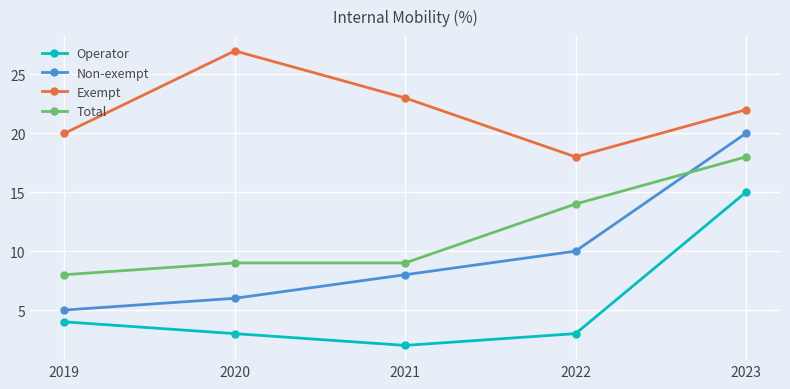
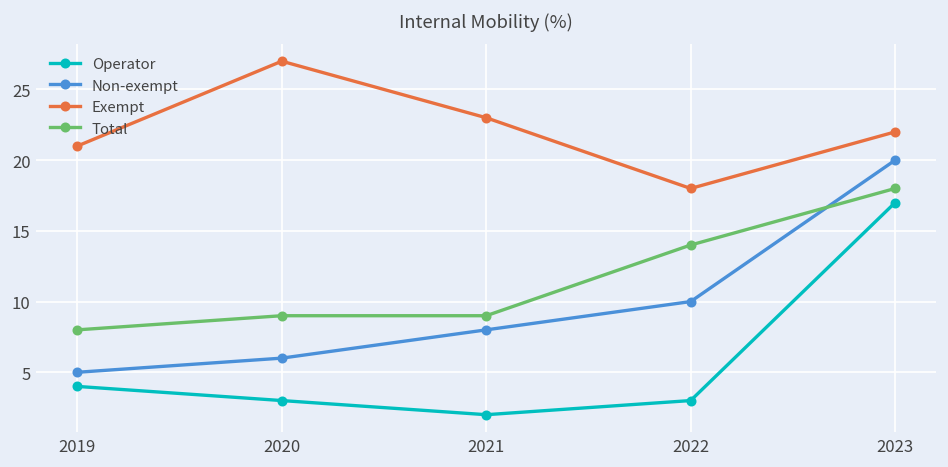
  {
    "Operator": {
      "2019": 4,
      "2020": 3,
      "2021": 2,
      "2022": 3,
-     "2023": 15
+     "2023": 17
    },
    "Non-exempt": {
      "2019": 5,
      "2020": 6,
      "2021": 8,
      "2022": 10,
      "2023": 20
    },
    "Exempt": {
-     "2019": 20,
+     "2019": 21,
      "2020": 27,
      "2021": 23,
      "2022": 18,
      "2023": 22
    },
    "Total": {
      "2019": 8,
      "2020": 9,
      "2021": 9,
      "2022": 14,
      "2023": 18
    }
  }
